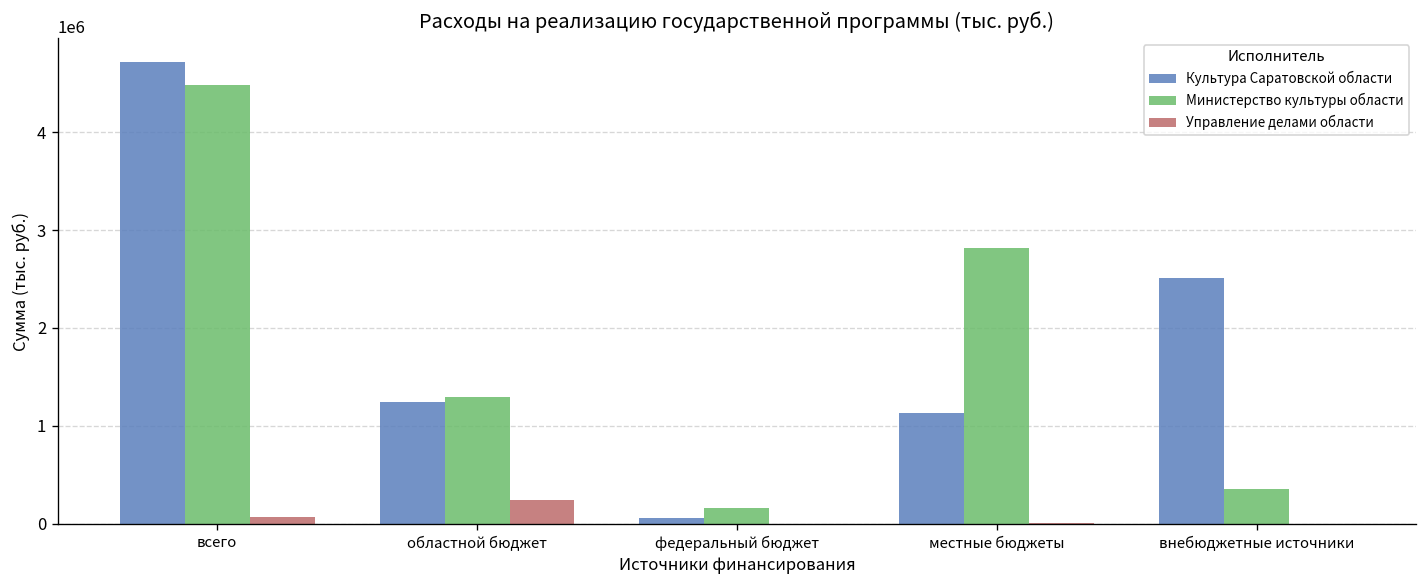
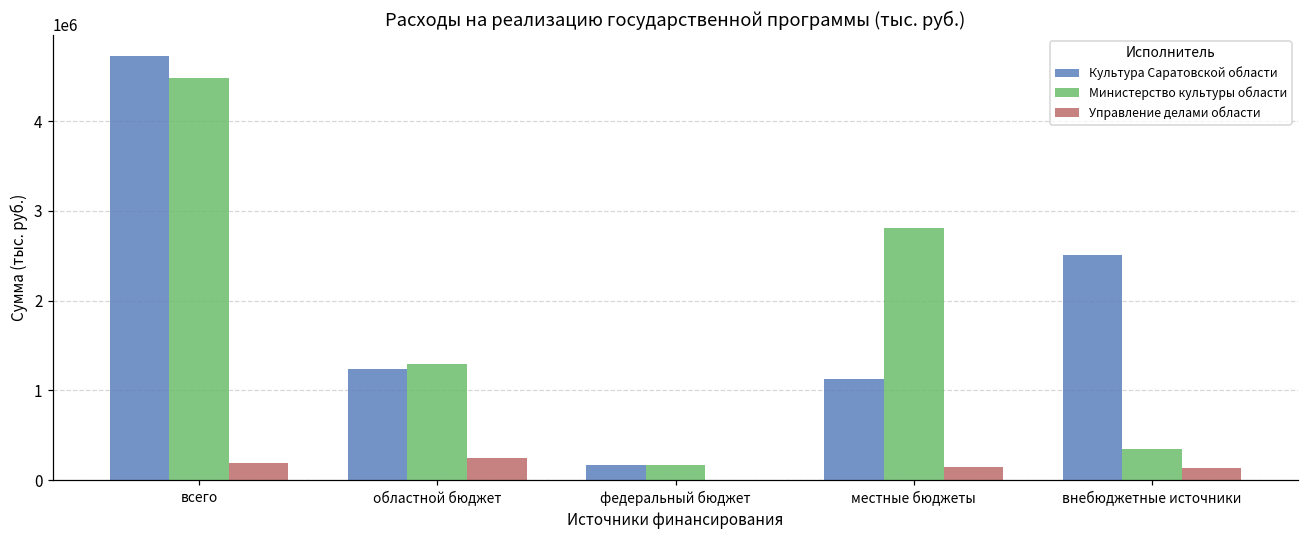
  {
    "Культура Саратовской области": {
      "всего": 4700000,
      "областной бюджет": 1200000,
-     "федеральный бюджет": 100000,
+     "федеральный бюджет": 200000,
      "местные бюджеты": 1100000,
      "внебюджетные источники": 2500000
    },
    "Министерство культуры области": {
      "всего": 4500000,
      "областной бюджет": 1300000,
      "федеральный бюджет": 200000,
      "местные бюджеты": 2800000,
      "внебюджетные источники": 400000
    },
    "Управление делами области": {
-     "всего": 100000,
+     "всего": 200000,
      "областной бюджет": 200000,
-     "местные бюджеты": 0,
-     "внебюджетные источники": 0
+     "местные бюджеты": 100000,
+     "внебюджетные источники": 100000
    }
  }
